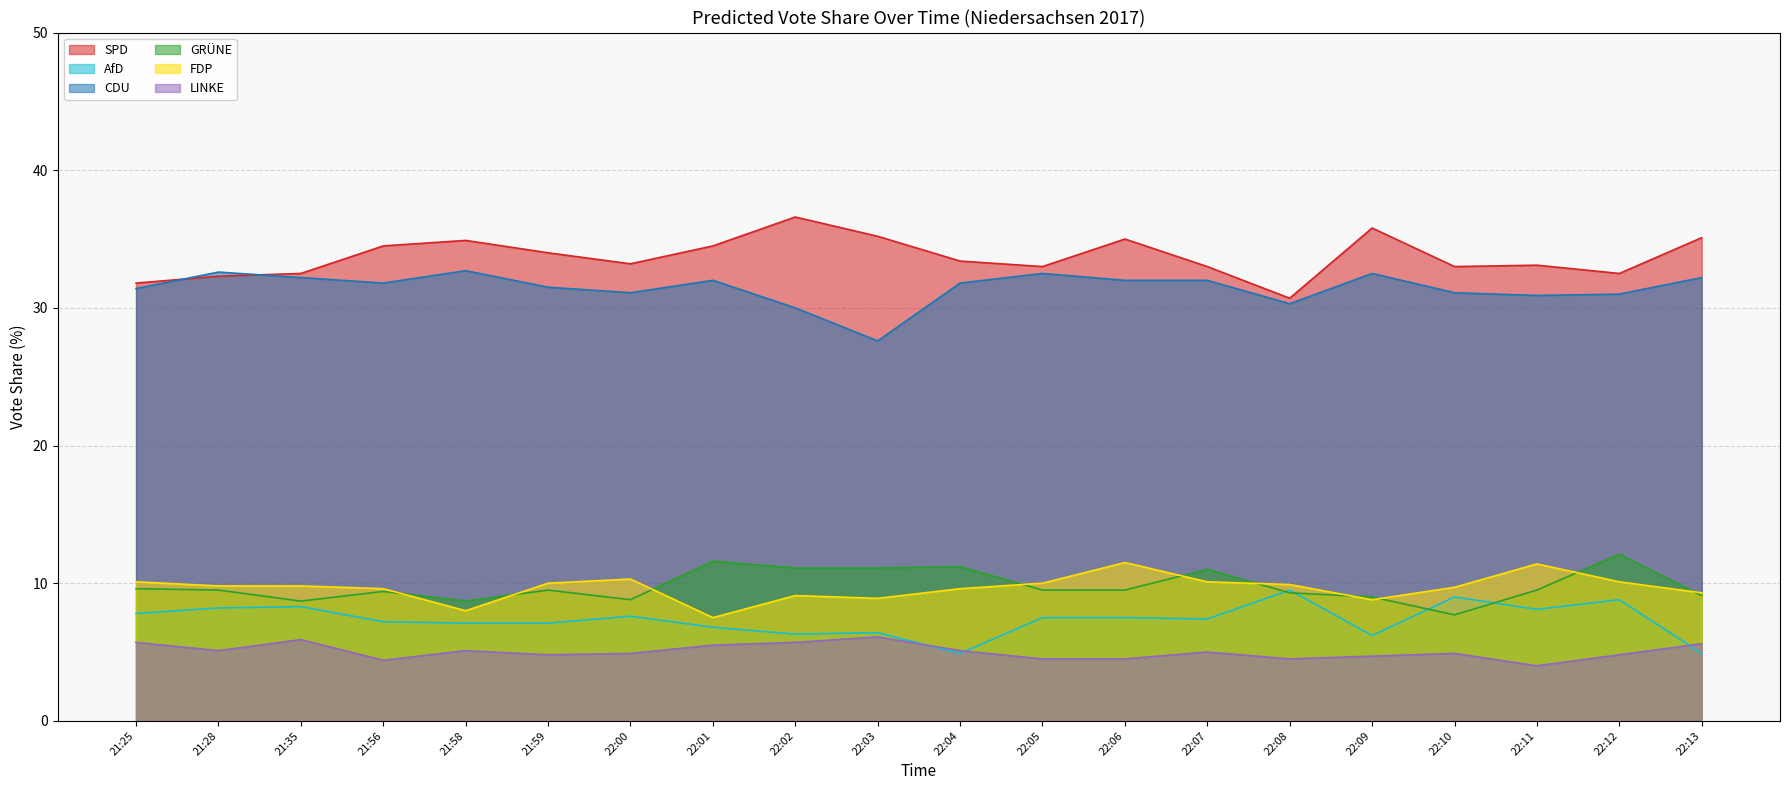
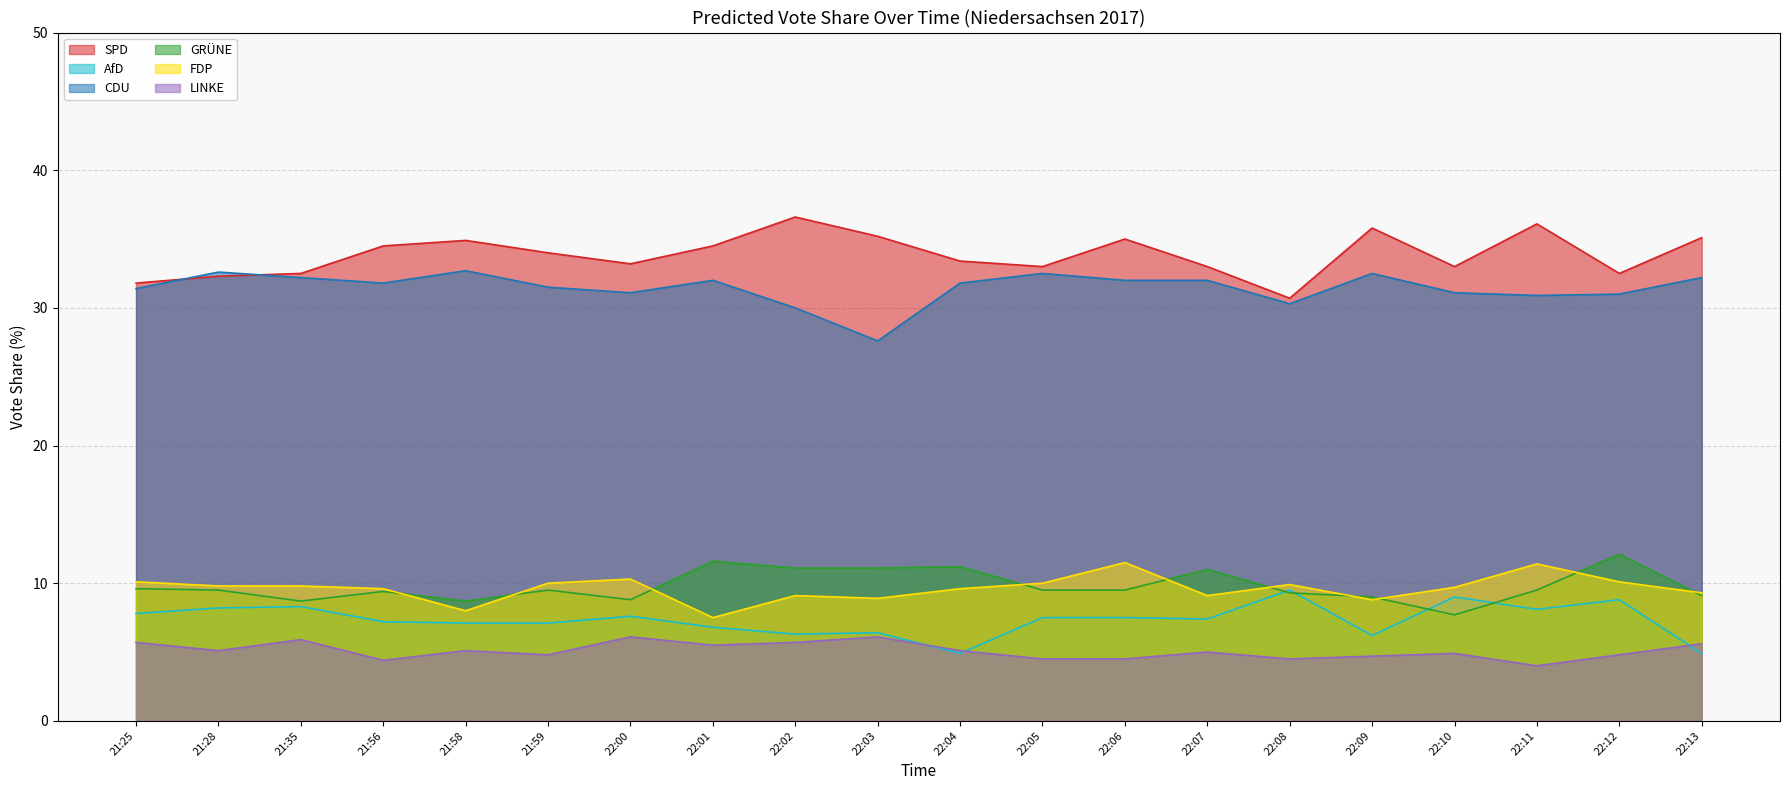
  {
    "SPD": {
      "21:25": 31.8,
      "21:28": 32.3,
      "21:35": 32.5,
      "21:56": 34.5,
      "21:58": 34.9,
      "21:59": 34.0,
      "22:00": 33.2,
      "22:01": 34.5,
      "22:02": 36.6,
      "22:03": 35.2,
      "22:04": 33.4,
      "22:05": 33.0,
      "22:06": 35.0,
      "22:07": 33.0,
      "22:08": 30.7,
      "22:09": 35.8,
      "22:10": 33.0,
-     "22:11": 33.1,
+     "22:11": 36.1,
      "22:12": 32.5,
      "22:13": 35.1
    },
    "AfD": {
      "21:25": 7.8,
      "21:28": 8.2,
      "21:35": 8.3,
      "21:56": 7.2,
      "21:58": 7.1,
      "21:59": 7.1,
      "22:00": 7.6,
      "22:01": 6.8,
      "22:02": 6.3,
      "22:03": 6.4,
      "22:04": 4.9,
      "22:05": 7.5,
      "22:06": 7.5,
      "22:07": 7.4,
      "22:08": 9.5,
      "22:09": 6.2,
      "22:10": 9.0,
      "22:11": 8.1,
      "22:12": 8.8,
      "22:13": 4.9
    },
    "CDU": {
      "21:25": 31.4,
      "21:28": 32.6,
      "21:35": 32.2,
      "21:56": 31.8,
      "21:58": 32.7,
      "21:59": 31.5,
      "22:00": 31.1,
      "22:01": 32.0,
      "22:02": 30.0,
      "22:03": 27.6,
      "22:04": 31.8,
      "22:05": 32.5,
      "22:06": 32.0,
      "22:07": 32.0,
      "22:08": 30.3,
      "22:09": 32.5,
      "22:10": 31.1,
      "22:11": 30.9,
      "22:12": 31.0,
      "22:13": 32.2
    },
    "GRÜNE": {
      "21:25": 9.6,
      "21:28": 9.5,
      "21:35": 8.7,
      "21:56": 9.4,
      "21:58": 8.7,
      "21:59": 9.5,
      "22:00": 8.8,
      "22:01": 11.6,
      "22:02": 11.1,
      "22:03": 11.1,
      "22:04": 11.2,
      "22:05": 9.5,
      "22:06": 9.5,
      "22:07": 11.0,
      "22:08": 9.3,
      "22:09": 9.0,
      "22:10": 7.7,
      "22:11": 9.5,
      "22:12": 12.1,
      "22:13": 9.1
    },
    "FDP": {
      "21:25": 10.1,
      "21:28": 9.8,
      "21:35": 9.8,
      "21:56": 9.6,
      "21:58": 8.0,
      "21:59": 10.0,
      "22:00": 10.3,
      "22:01": 7.5,
      "22:02": 9.1,
      "22:03": 8.9,
      "22:04": 9.6,
      "22:05": 10.0,
      "22:06": 11.5,
-     "22:07": 10.1,
+     "22:07": 9.1,
      "22:08": 9.9,
      "22:09": 8.8,
      "22:10": 9.7,
      "22:11": 11.4,
      "22:12": 10.1,
      "22:13": 9.3
    },
    "LINKE": {
      "21:25": 5.7,
      "21:28": 5.1,
      "21:35": 5.9,
      "21:56": 4.4,
      "21:58": 5.1,
      "21:59": 4.8,
-     "22:00": 4.9,
+     "22:00": 6.1,
      "22:01": 5.5,
      "22:02": 5.7,
      "22:03": 6.1,
      "22:04": 5.1,
      "22:05": 4.5,
      "22:06": 4.5,
      "22:07": 5.0,
      "22:08": 4.5,
      "22:09": 4.7,
      "22:10": 4.9,
      "22:11": 4.0,
      "22:12": 4.8,
      "22:13": 5.6
    }
  }
